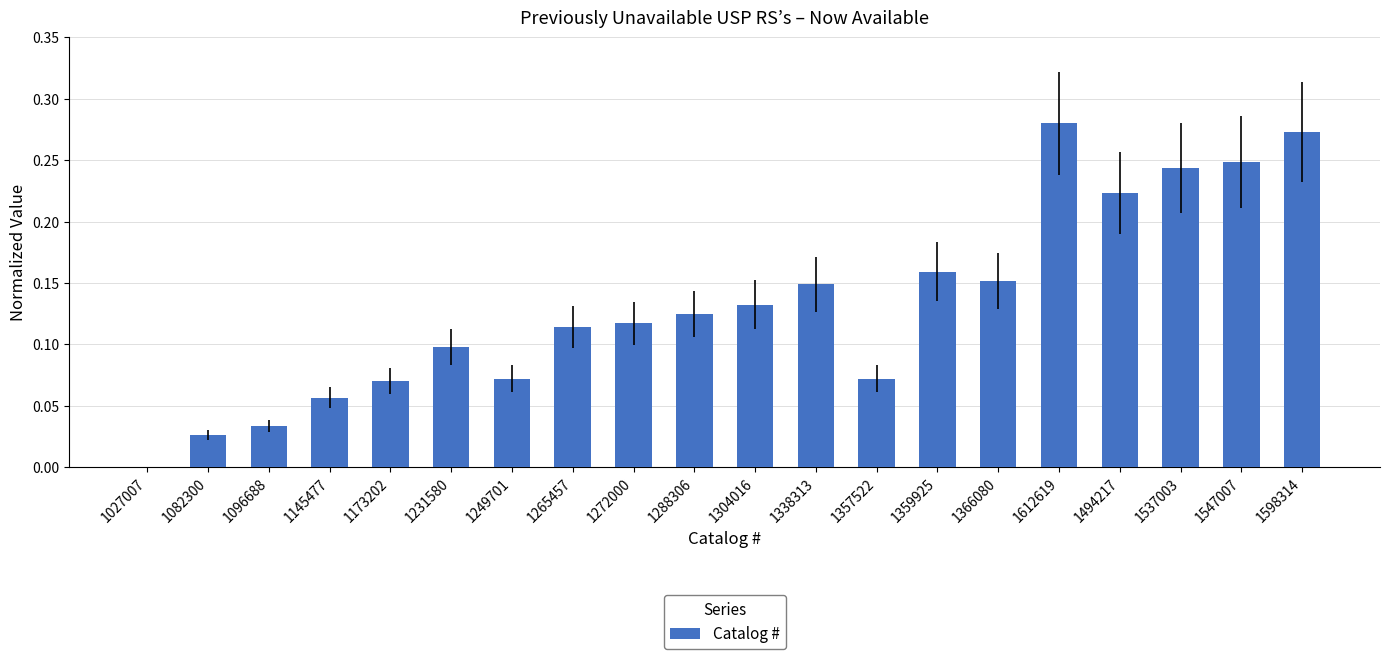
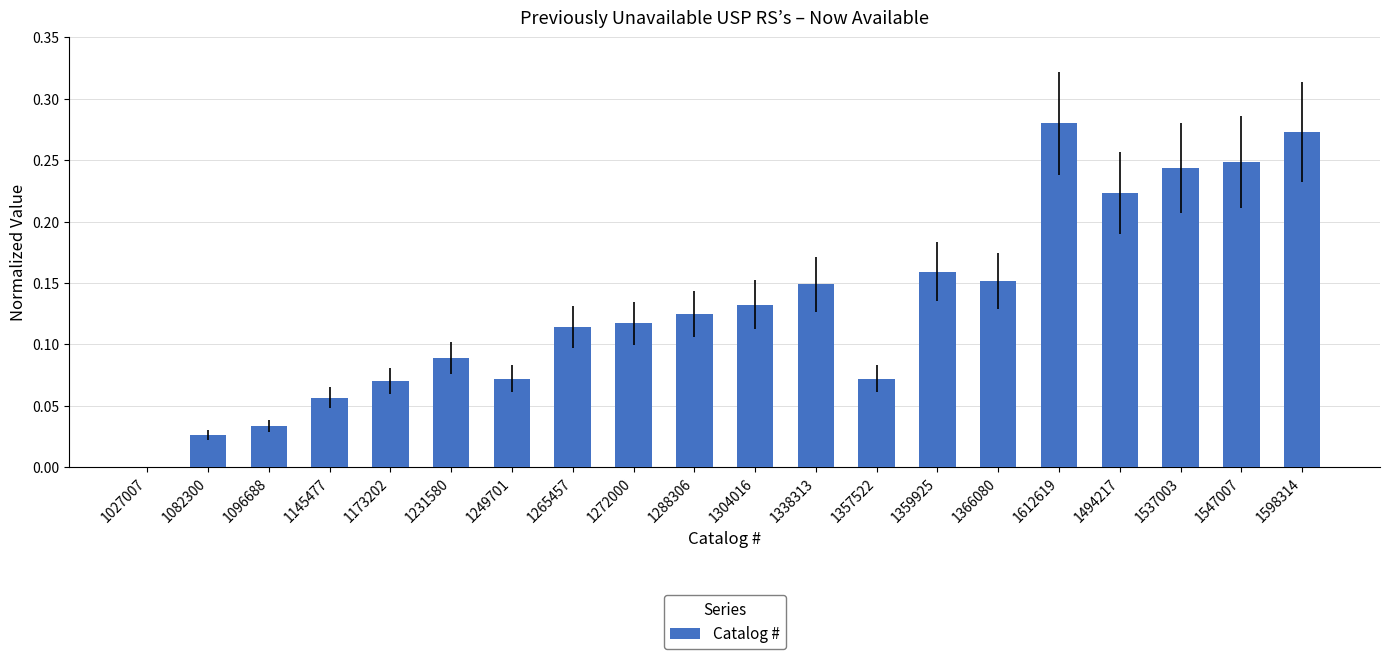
  {
    "1027007": 0.000,
    "1082300": 0.026,
    "1096688": 0.033,
    "1145477": 0.057,
    "1173202": 0.070,
-   "1231580": 0.098,
+   "1231580": 0.089,
    "1249701": 0.072,
    "1265457": 0.114,
    "1272000": 0.117,
    "1288306": 0.125,
    "1304016": 0.132,
    "1338313": 0.149,
    "1357522": 0.072,
    "1359925": 0.159,
    "1366080": 0.152,
    "1612619": 0.280,
    "1494217": 0.223,
    "1537003": 0.244,
    "1547007": 0.249,
    "1598314": 0.273
  }
